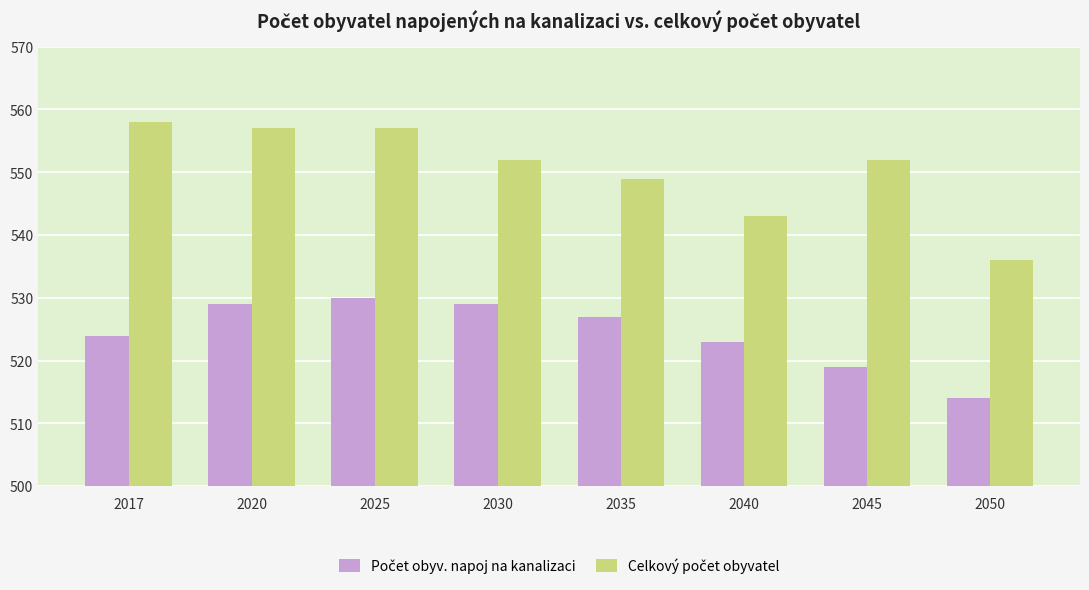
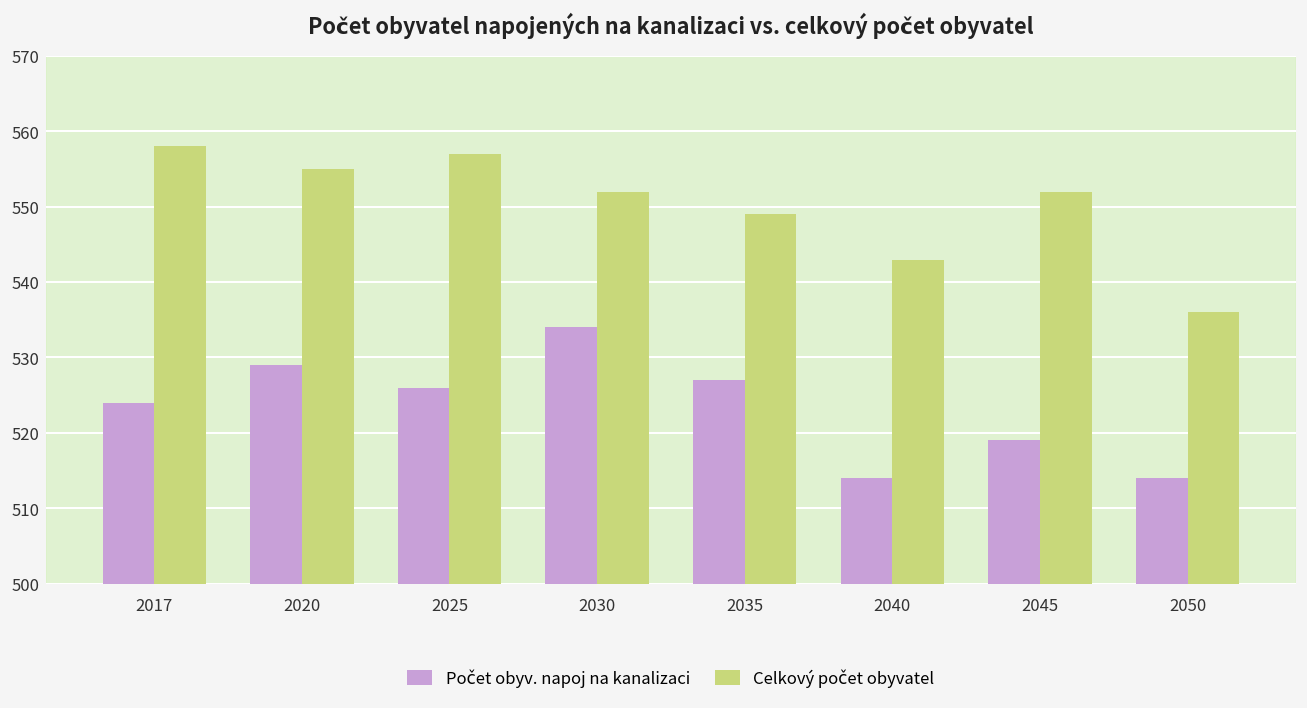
  {
    "Počet obyv. napoj na kanalizaci": {
      "2017": 524,
      "2020": 529,
-     "2025": 530,
-     "2030": 529,
+     "2025": 526,
+     "2030": 534,
      "2035": 527,
-     "2040": 523,
+     "2040": 514,
      "2045": 519,
      "2050": 514
    },
    "Celkový počet obyvatel": {
      "2017": 558,
-     "2020": 557,
+     "2020": 555,
      "2025": 557,
      "2030": 552,
      "2035": 549,
      "2040": 543,
      "2045": 552,
      "2050": 536
    }
  }
